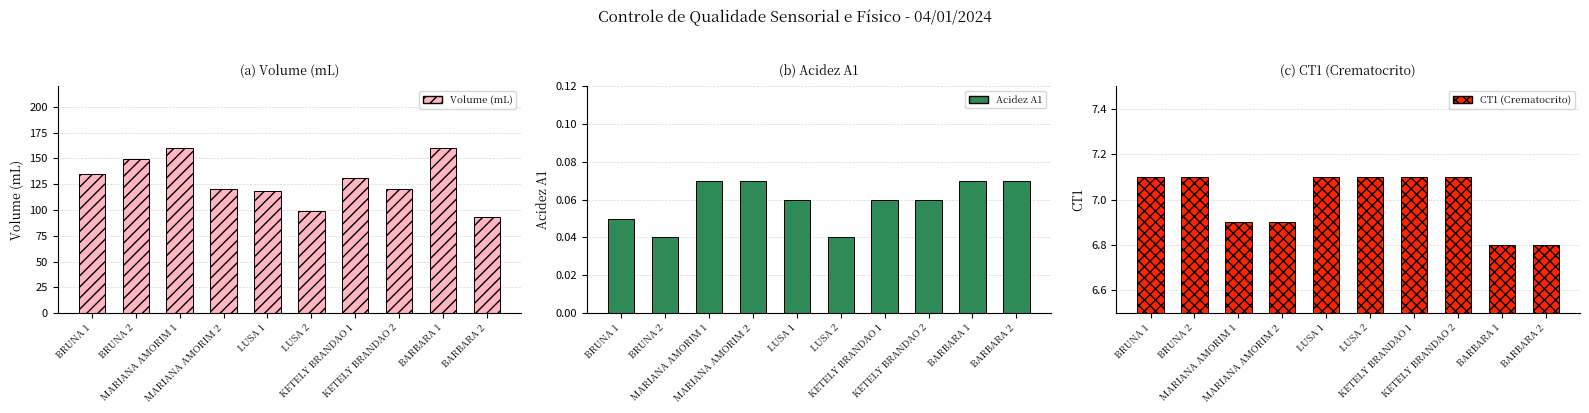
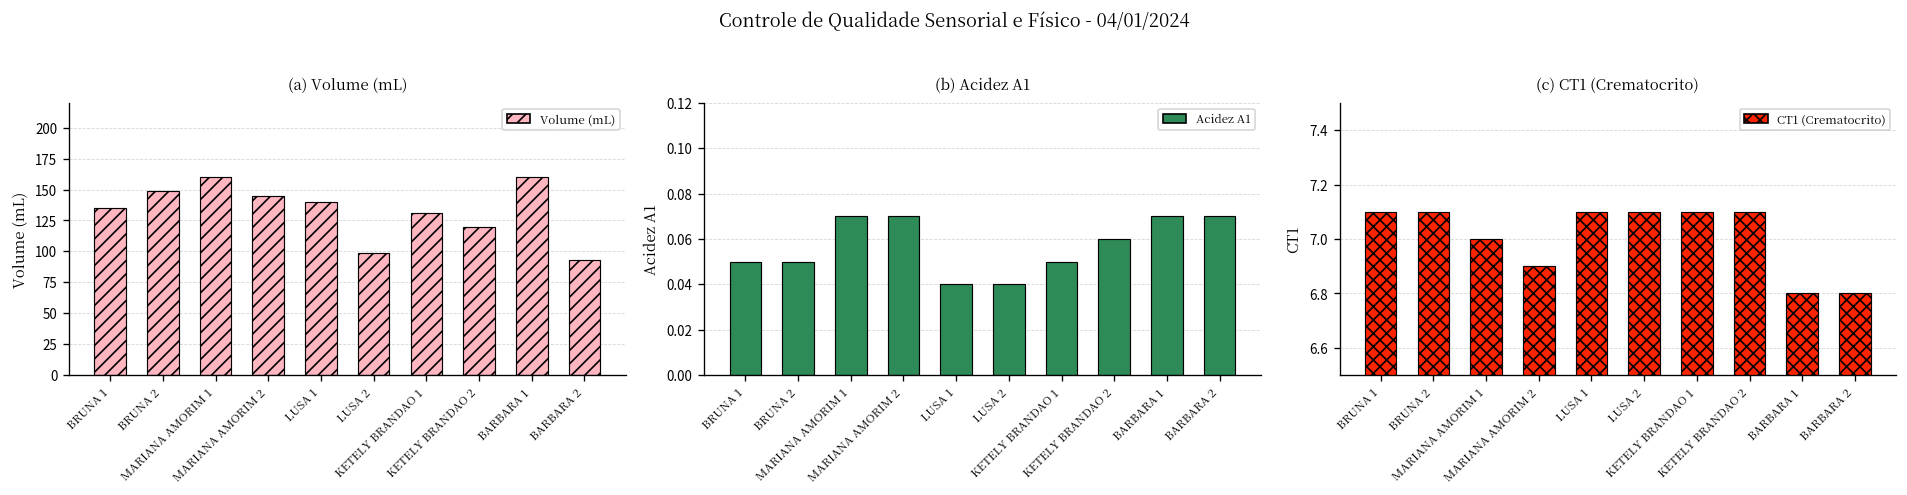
  {
    "(a) Volume (mL)": {
      "BRUNA 1": 135,
      "BRUNA 2": 149,
      "MARIANA AMORIM 1": 160,
-     "MARIANA AMORIM 2": 120,
-     "LUSA 1": 118,
+     "MARIANA AMORIM 2": 145,
+     "LUSA 1": 140,
      "LUSA 2": 99,
      "KETELY BRANDAO 1": 131,
      "KETELY BRANDAO 2": 120,
      "BARBARA 1": 160,
      "BARBARA 2": 93
    },
    "(b) Acidez A1": {
      "BRUNA 1": 0.05,
-     "BRUNA 2": 0.04,
+     "BRUNA 2": 0.05,
      "MARIANA AMORIM 1": 0.07,
      "MARIANA AMORIM 2": 0.07,
-     "LUSA 1": 0.06,
+     "LUSA 1": 0.04,
      "LUSA 2": 0.04,
-     "KETELY BRANDAO 1": 0.06,
+     "KETELY BRANDAO 1": 0.05,
      "KETELY BRANDAO 2": 0.06,
      "BARBARA 1": 0.07,
      "BARBARA 2": 0.07
    },
    "(c) CT1 (Crematocrito)": {
      "BRUNA 1": 7.1,
      "BRUNA 2": 7.1,
-     "MARIANA AMORIM 1": 6.9,
+     "MARIANA AMORIM 1": 7.0,
      "MARIANA AMORIM 2": 6.9,
      "LUSA 1": 7.1,
      "LUSA 2": 7.1,
      "KETELY BRANDAO 1": 7.1,
      "KETELY BRANDAO 2": 7.1,
      "BARBARA 1": 6.8,
      "BARBARA 2": 6.8
    }
  }
